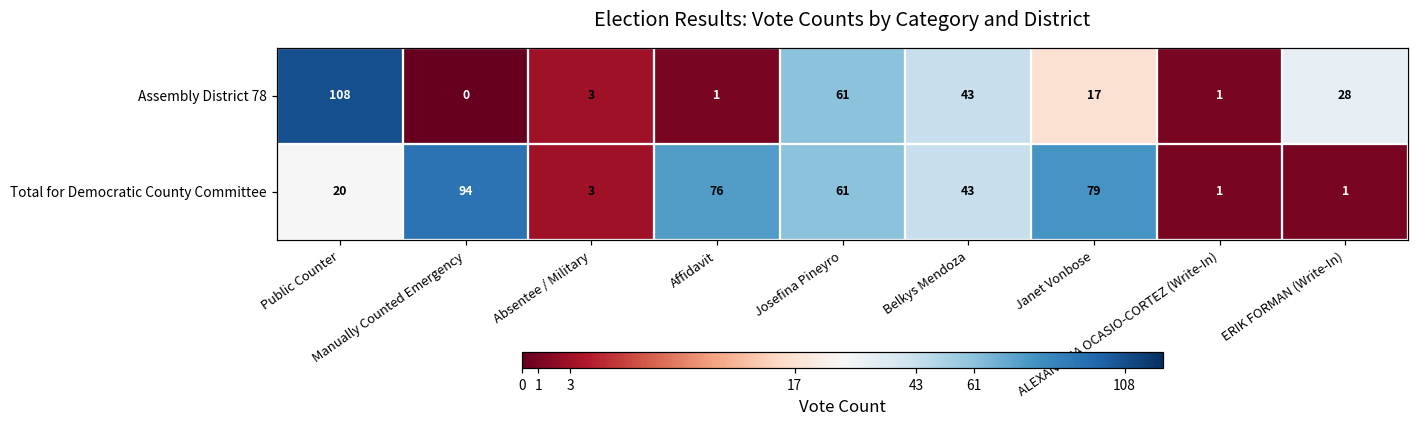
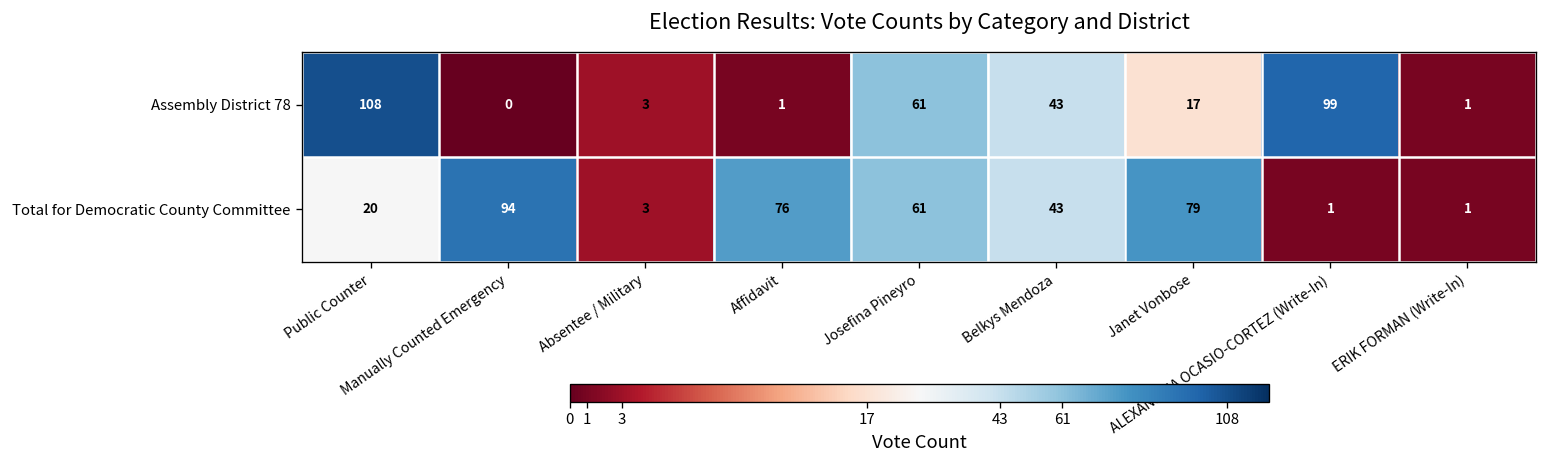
  {
    "Assembly District 78": {
      "Public Counter": 108,
      "Manually Counted Emergency": 0,
      "Absentee / Military": 3,
      "Affidavit": 1,
      "Josefina Pineyro": 61,
      "Belkys Mendoza": 43,
      "Janet Vonbose": 17,
-     "ALEXANDRIA OCASIO-CORTEZ (Write-In)": 1,
-     "ERIK FORMAN (Write-In)": 28
+     "ALEXANDRIA OCASIO-CORTEZ (Write-In)": 99,
+     "ERIK FORMAN (Write-In)": 1
    },
    "Total for Democratic County Committee": {
      "Public Counter": 20,
      "Manually Counted Emergency": 94,
      "Absentee / Military": 3,
      "Affidavit": 76,
      "Josefina Pineyro": 61,
      "Belkys Mendoza": 43,
      "Janet Vonbose": 79,
      "ALEXANDRIA OCASIO-CORTEZ (Write-In)": 1,
      "ERIK FORMAN (Write-In)": 1
    }
  }
